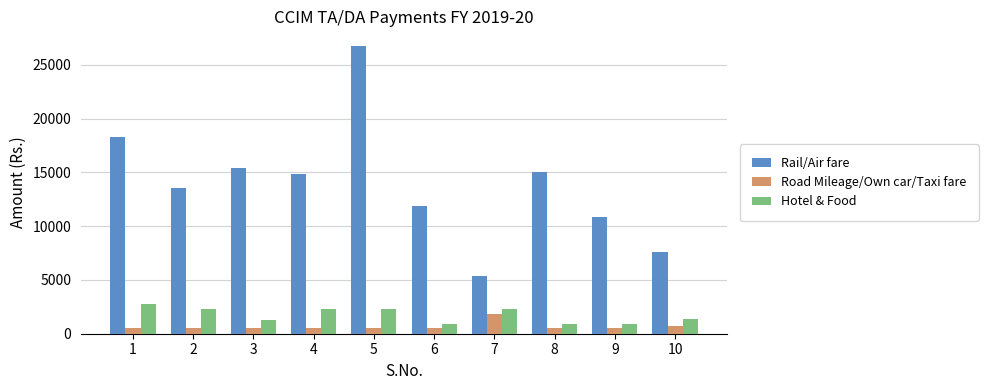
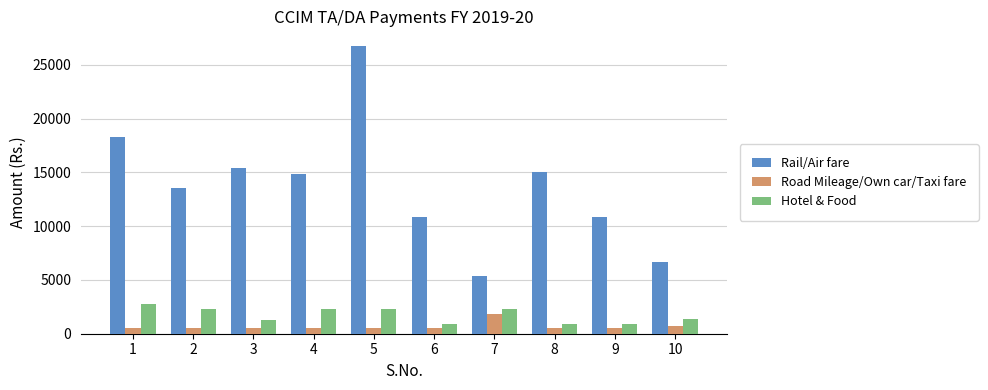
  {
    "Rail/Air fare": {
      "1": 18300,
      "2": 13600,
      "3": 15400,
      "4": 14900,
      "5": 26800,
-     "6": 11900,
+     "6": 10800,
      "7": 5400,
      "8": 15000,
      "9": 10900,
-     "10": 7600
+     "10": 6600
    },
    "Road Mileage/Own car/Taxi fare": {
      "1": 500,
      "2": 500,
      "3": 500,
      "4": 500,
      "5": 500,
      "6": 500,
      "7": 1800,
      "8": 500,
      "9": 500,
      "10": 700
    },
    "Hotel & Food": {
      "1": 2800,
      "2": 2300,
      "3": 1200,
      "4": 2300,
      "5": 2300,
      "6": 900,
      "7": 2300,
      "8": 900,
      "9": 900,
      "10": 1400
    }
  }
